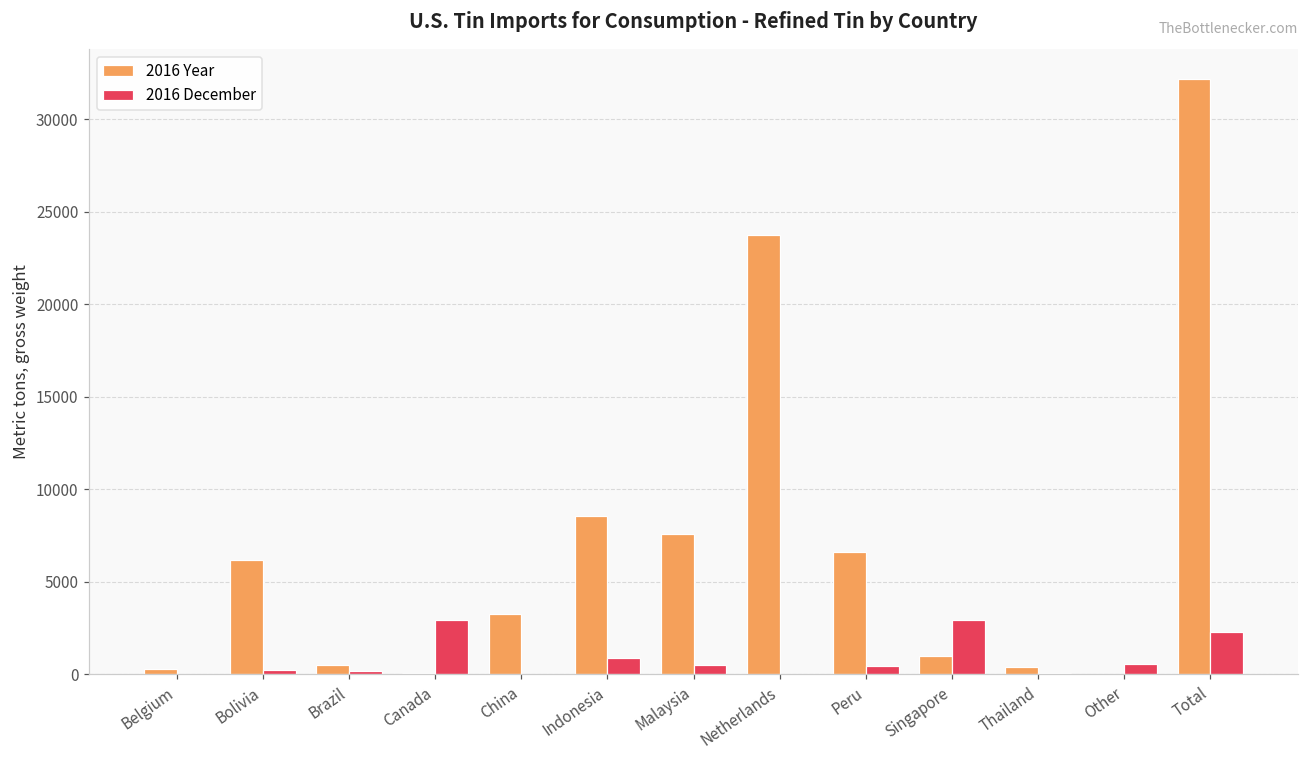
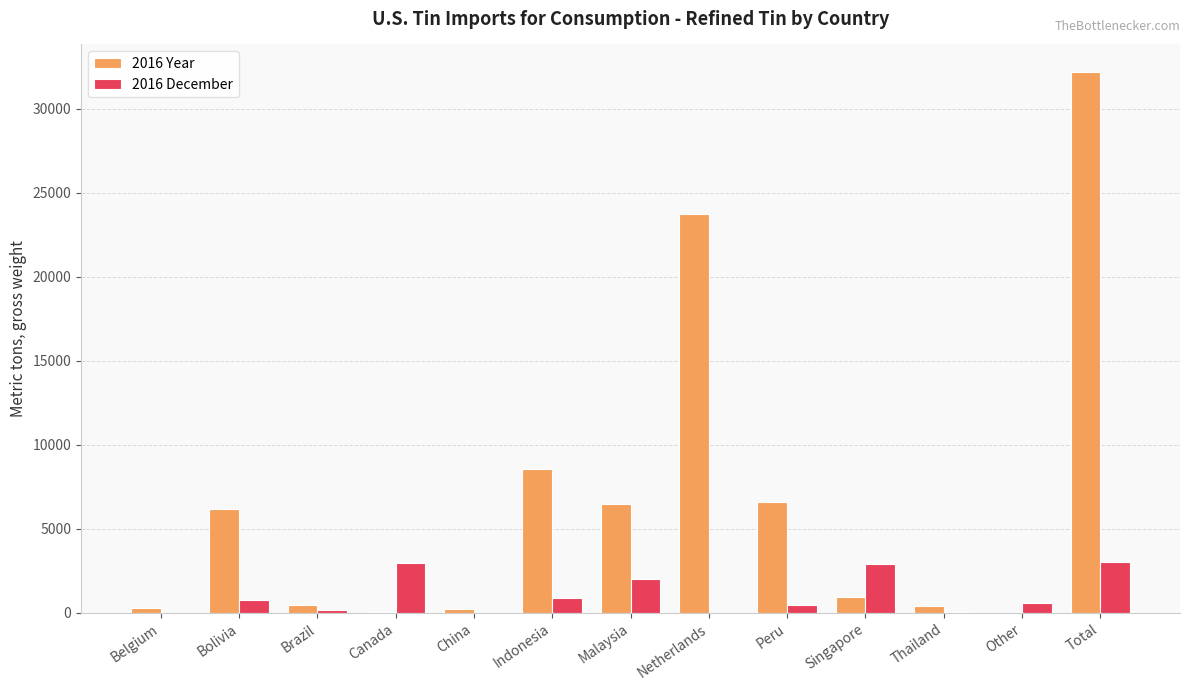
  {
    "2016 Year": {
      "Belgium": 300,
      "Bolivia": 6200,
      "Brazil": 500,
-     "China": 3200,
+     "China": 200,
      "Indonesia": 8600,
-     "Malaysia": 7600,
+     "Malaysia": 6500,
      "Netherlands": 23700,
      "Peru": 6600,
      "Singapore": 1000,
      "Thailand": 400,
      "Total": 32200
    },
    "2016 December": {
-     "Bolivia": 200,
+     "Bolivia": 800,
      "Brazil": 200,
      "Canada": 2900,
      "Indonesia": 900,
-     "Malaysia": 500,
+     "Malaysia": 2000,
      "Netherlands": 0,
      "Peru": 400,
      "Singapore": 2900,
      "Other": 600,
-     "Total": 2300
+     "Total": 3000
    }
  }
